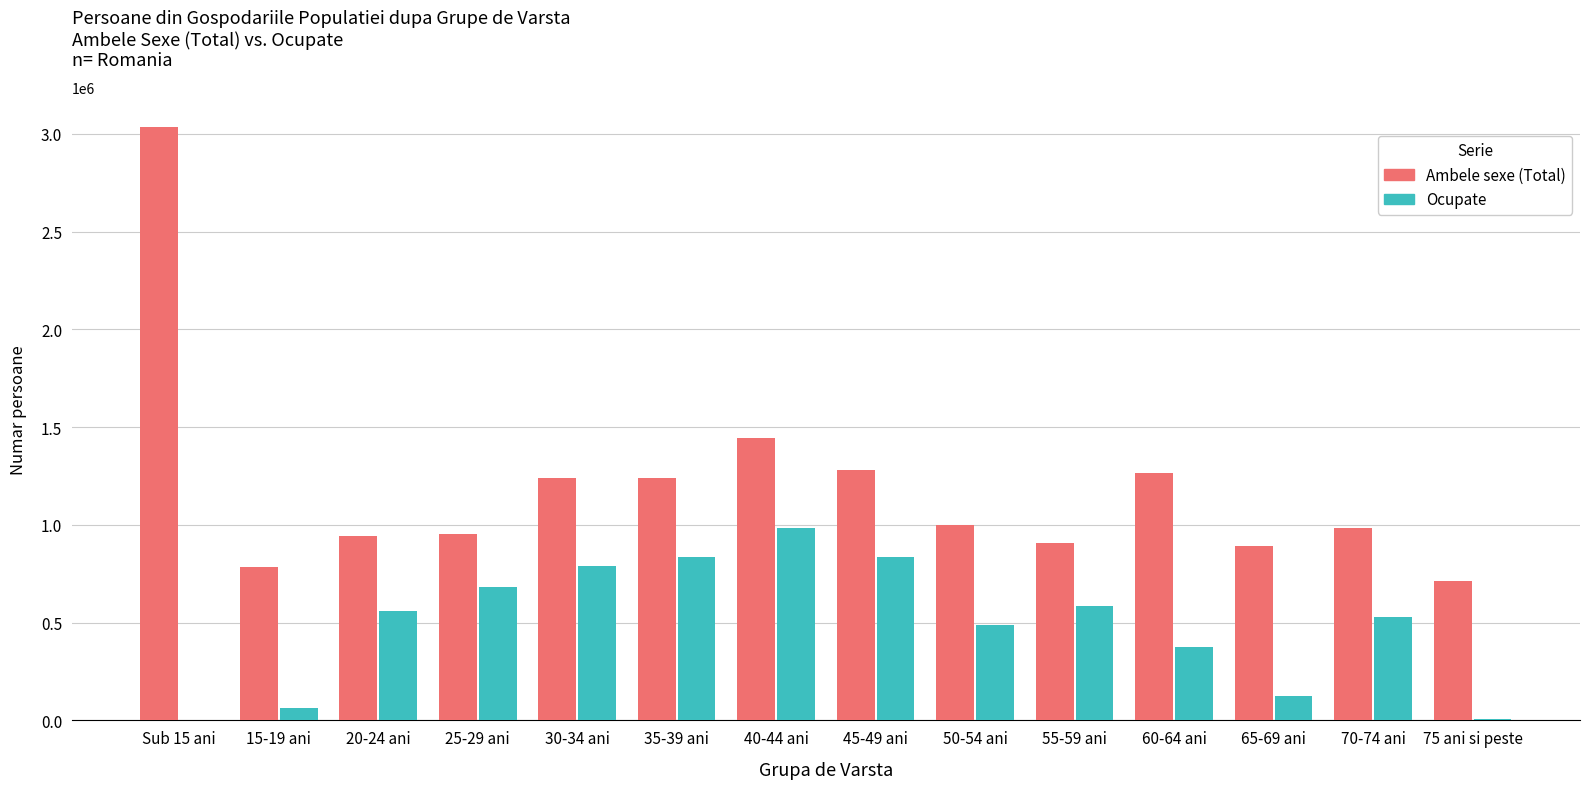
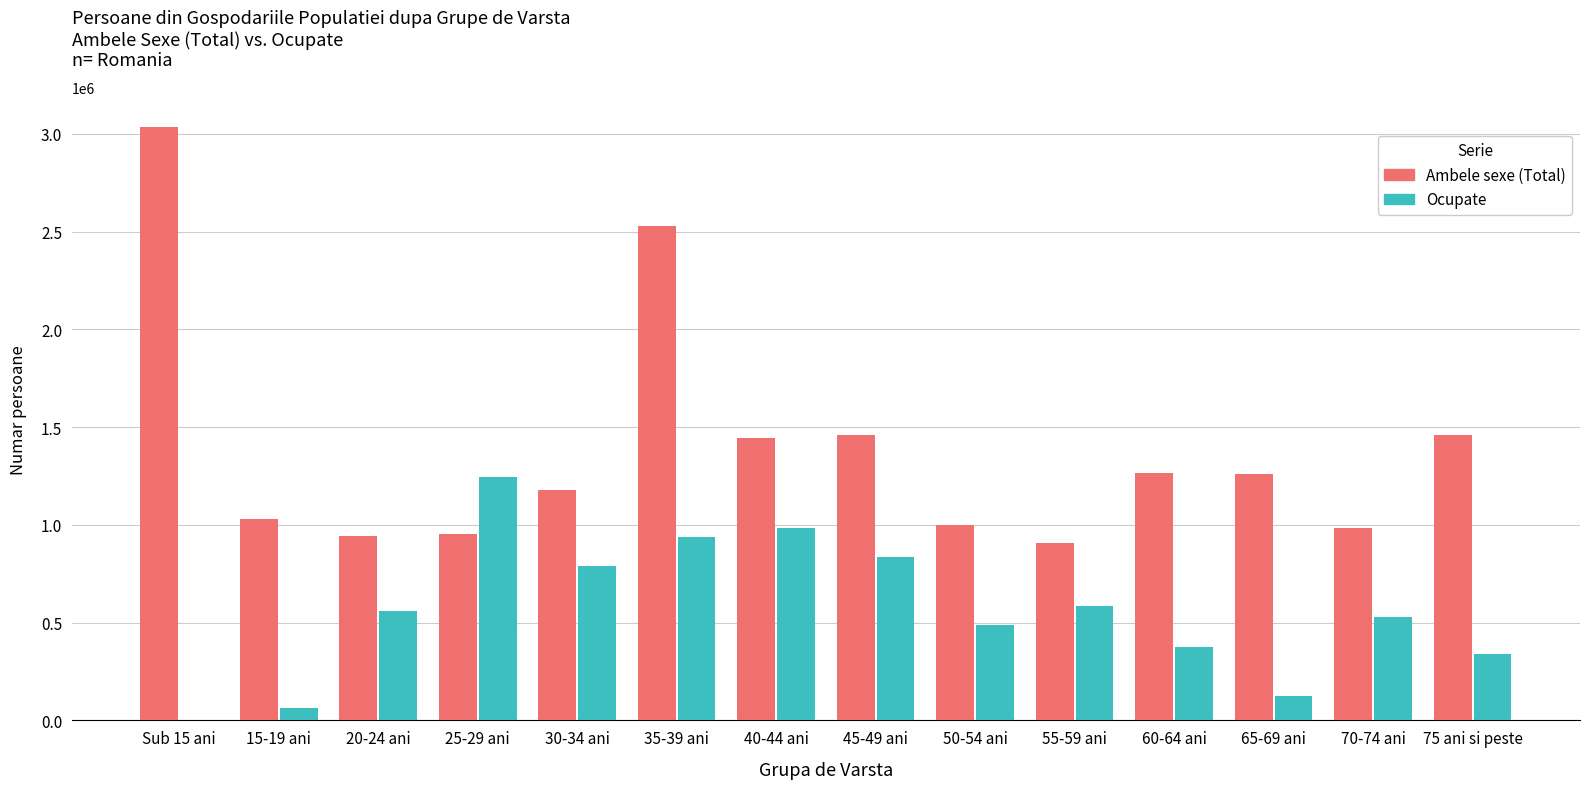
  {
    "Ambele sexe (Total)": {
      "Sub 15 ani": 3040000,
-     "15-19 ani": 790000,
+     "15-19 ani": 1030000,
      "20-24 ani": 940000,
      "25-29 ani": 950000,
-     "30-34 ani": 1240000,
-     "35-39 ani": 1240000,
+     "30-34 ani": 1180000,
+     "35-39 ani": 2530000,
      "40-44 ani": 1450000,
-     "45-49 ani": 1280000,
+     "45-49 ani": 1460000,
      "50-54 ani": 1000000,
      "55-59 ani": 910000,
      "60-64 ani": 1260000,
-     "65-69 ani": 890000,
+     "65-69 ani": 1260000,
      "70-74 ani": 990000,
-     "75 ani si peste": 710000
+     "75 ani si peste": 1460000
    },
    "Ocupate": {
      "Sub 15 ani": 0,
      "15-19 ani": 60000,
      "20-24 ani": 560000,
-     "25-29 ani": 680000,
+     "25-29 ani": 1240000,
      "30-34 ani": 790000,
-     "35-39 ani": 840000,
+     "35-39 ani": 940000,
      "40-44 ani": 980000,
      "45-49 ani": 830000,
      "50-54 ani": 490000,
      "55-59 ani": 580000,
      "60-64 ani": 380000,
      "65-69 ani": 120000,
      "70-74 ani": 530000,
-     "75 ani si peste": 10000
+     "75 ani si peste": 340000
    }
  }
